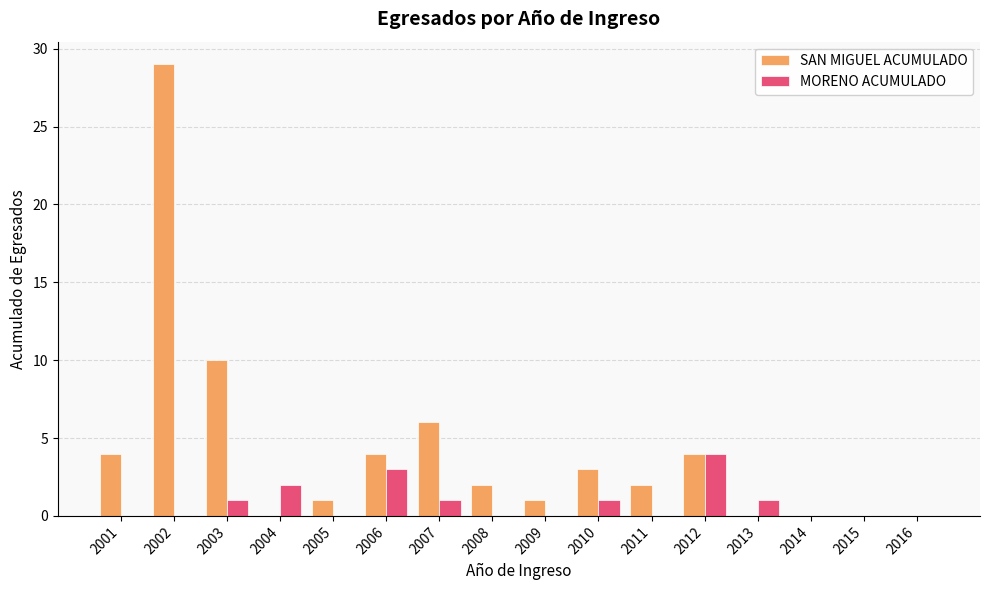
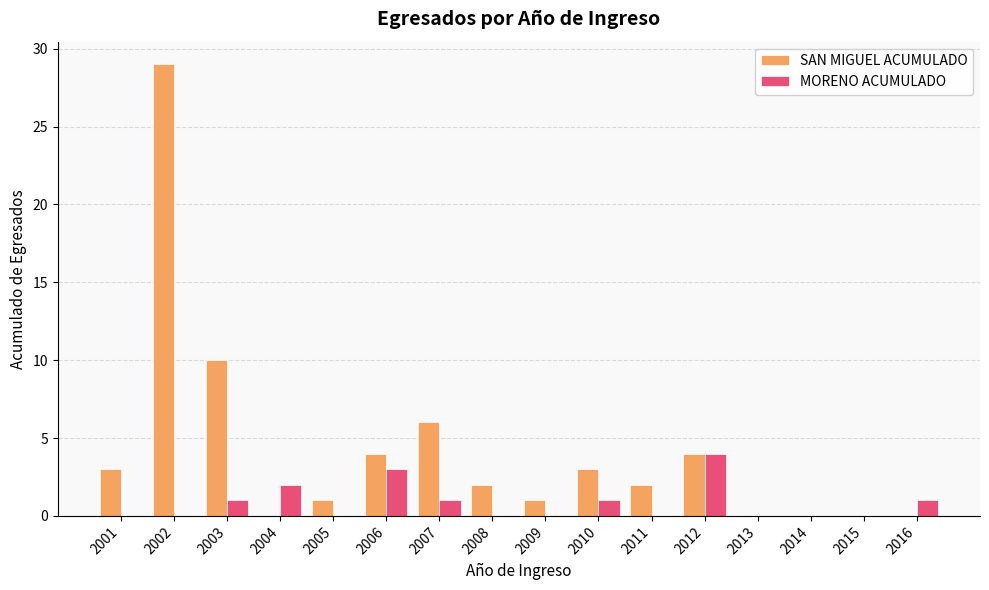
  {
    "SAN MIGUEL ACUMULADO": {
-     "2001": 4,
+     "2001": 3,
      "2002": 29,
      "2003": 10,
      "2004": 0,
      "2005": 1,
      "2006": 4,
      "2007": 6,
      "2008": 2,
      "2009": 1,
      "2010": 3,
      "2011": 2,
      "2012": 4,
      "2013": 0,
      "2014": 0,
      "2015": 0,
      "2016": 0
    },
    "MORENO ACUMULADO": {
      "2001": 0,
      "2002": 0,
      "2003": 1,
      "2004": 2,
      "2005": 0,
      "2006": 3,
      "2007": 1,
      "2008": 0,
      "2009": 0,
      "2010": 1,
      "2011": 0,
      "2012": 4,
-     "2013": 1,
+     "2013": 0,
      "2014": 0,
      "2015": 0,
-     "2016": 0
+     "2016": 1
    }
  }
